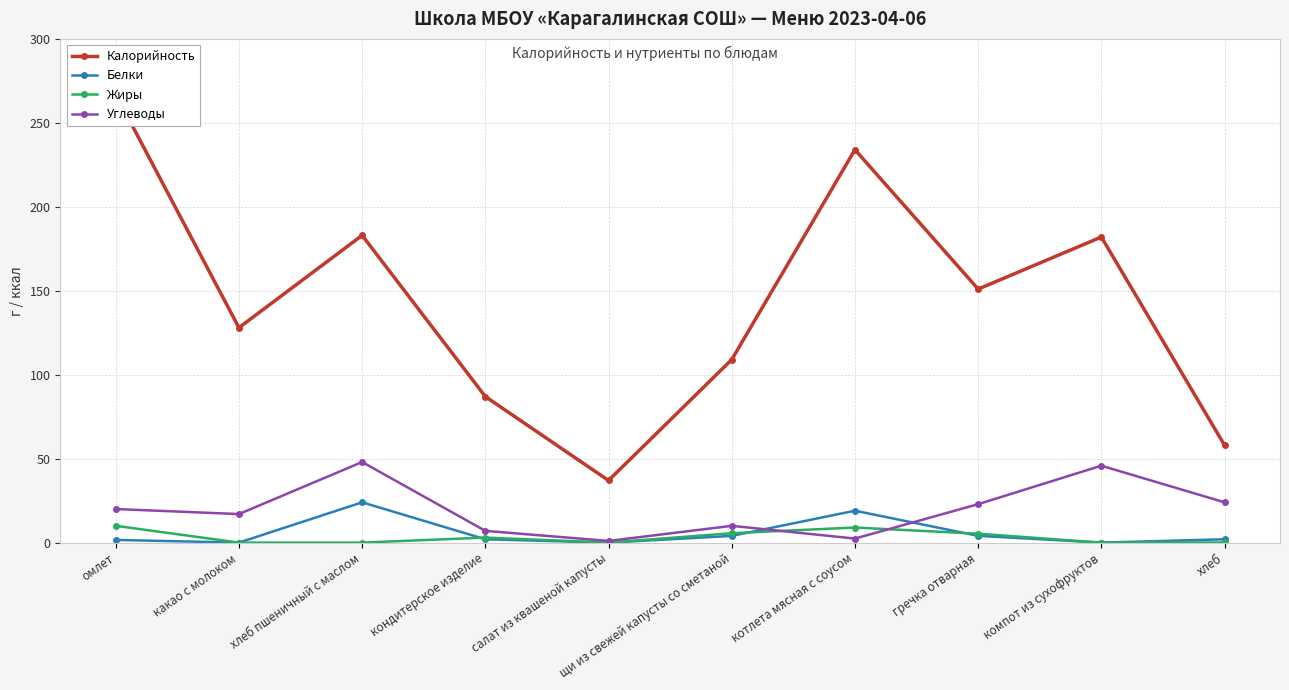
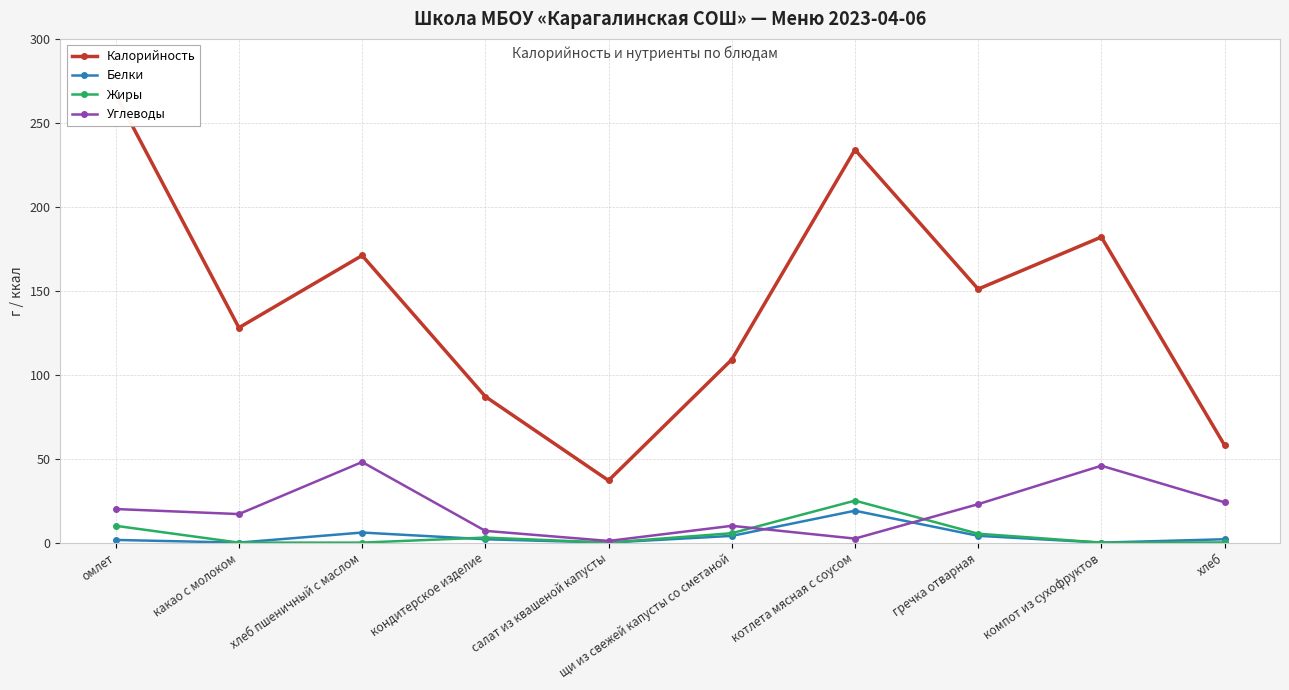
  {
    "Калорийность": {
      "какао с молоком": 128,
-     "хлеб пшеничный с маслом": 183,
+     "хлеб пшеничный с маслом": 171,
      "кондитерское изделие": 87,
      "салат из квашеной капусты": 37,
      "щи из свежей капусты со сметаной": 109,
      "котлета мясная с соусом": 234,
      "гречка отварная": 151,
      "компот из сухофруктов": 182,
      "хлеб": 58
    },
    "Белки": {
      "омлет": 2,
-     "хлеб пшеничный с маслом": 24,
+     "хлеб пшеничный с маслом": 6,
      "щи из свежей капусты со сметаной": 4,
      "котлета мясная с соусом": 19,
      "хлеб": 2
    },
    "Жиры": {
      "омлет": 10,
      "хлеб пшеничный с маслом": 0,
      "щи из свежей капусты со сметаной": 6,
-     "котлета мясная с соусом": 9,
+     "котлета мясная с соусом": 25,
      "хлеб": 0
    },
    "Углеводы": {
      "омлет": 20,
      "какао с молоком": 17,
      "хлеб пшеничный с маслом": 48,
      "кондитерское изделие": 7,
      "щи из свежей капусты со сметаной": 10,
      "котлета мясная с соусом": 2,
      "гречка отварная": 23,
      "компот из сухофруктов": 46,
      "хлеб": 24
    }
  }
